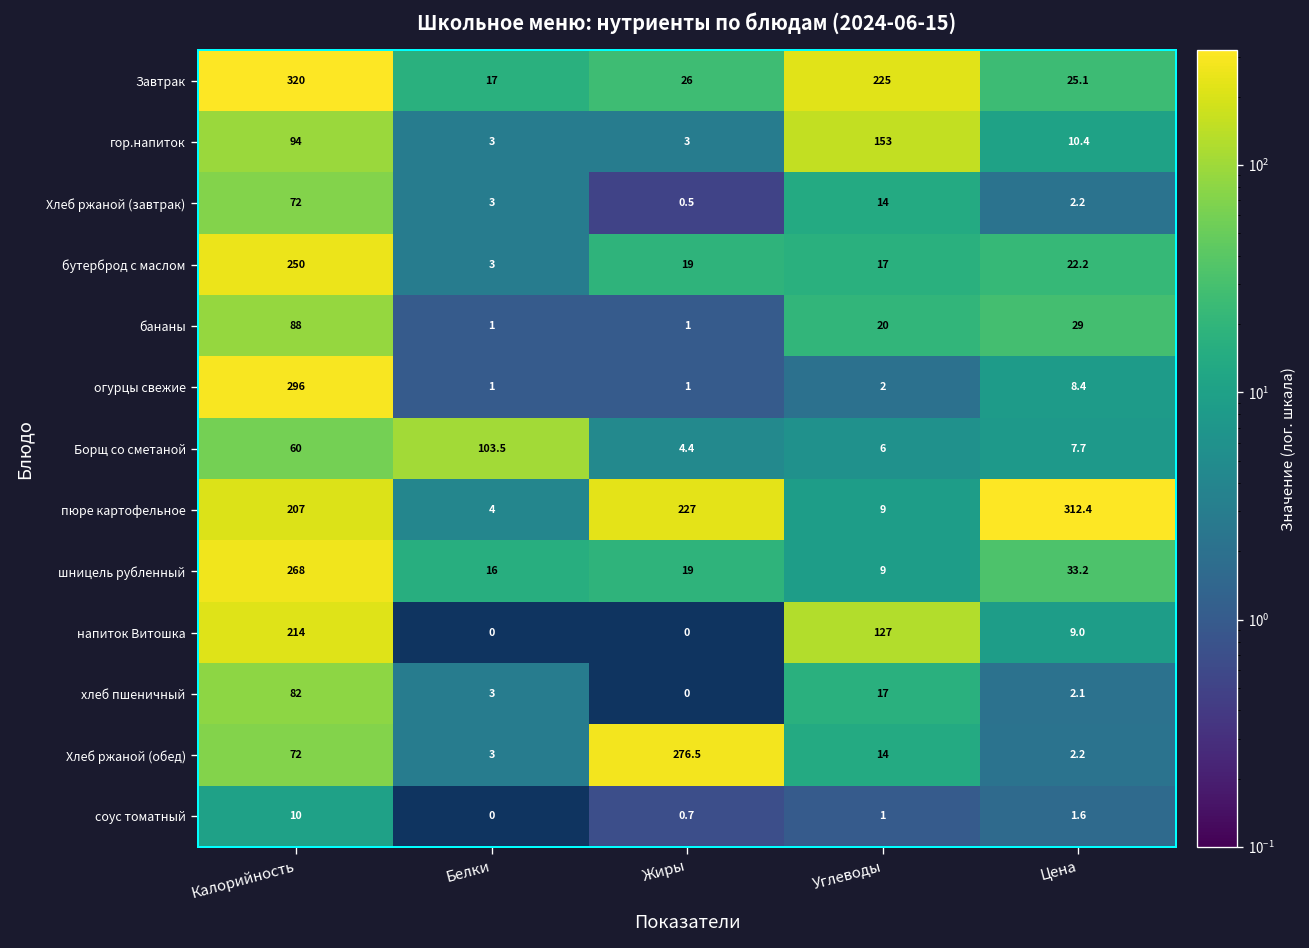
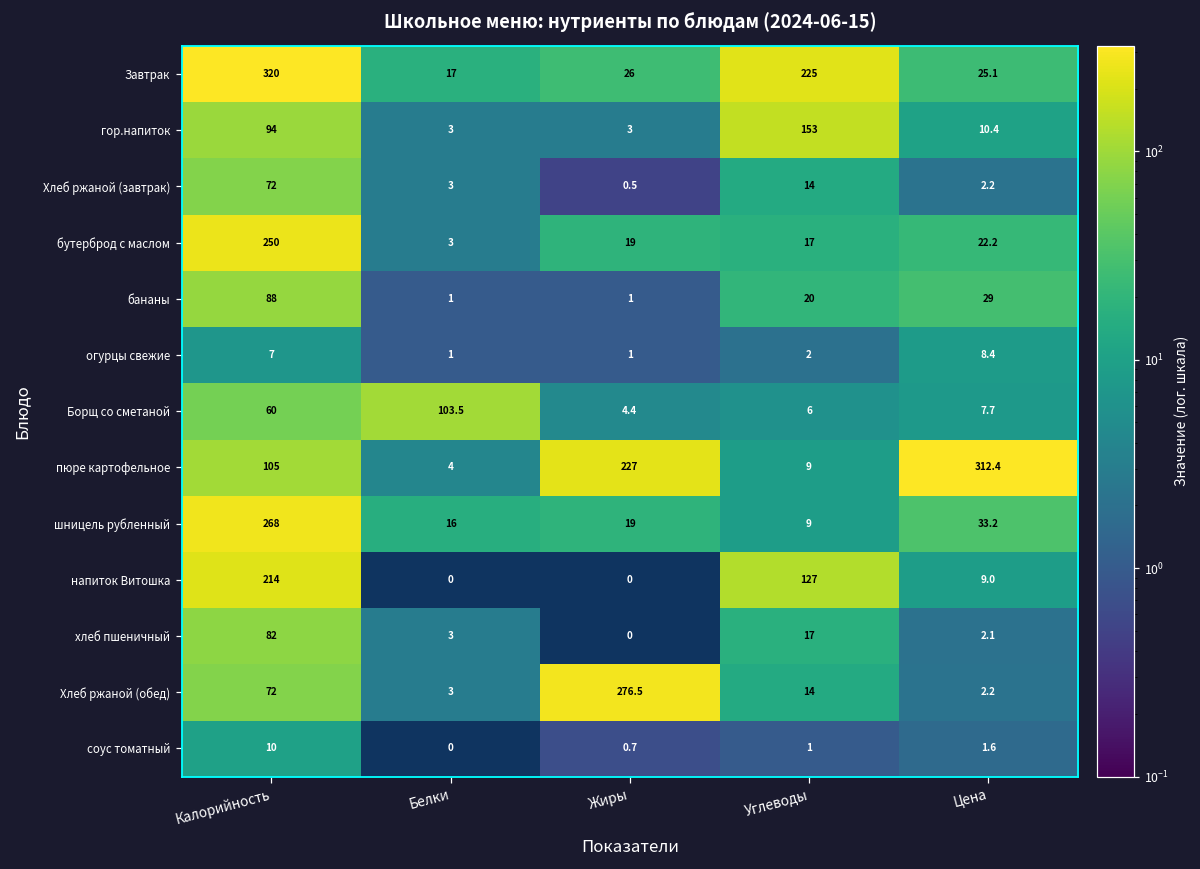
  {
    "Завтрак": {
      "Калорийность": 320,
      "Белки": 17,
      "Жиры": 26,
      "Углеводы": 225,
      "Цена": 25.1
    },
    "гор.напиток": {
      "Калорийность": 94,
      "Белки": 3,
      "Жиры": 3,
      "Углеводы": 153,
      "Цена": 10.4
    },
    "Хлеб ржаной (завтрак)": {
      "Калорийность": 72,
      "Белки": 3,
      "Жиры": 0.5,
      "Углеводы": 14,
      "Цена": 2.2
    },
    "бутерброд с маслом": {
      "Калорийность": 250,
      "Белки": 3,
      "Жиры": 19,
      "Углеводы": 17,
      "Цена": 22.2
    },
    "бананы": {
      "Калорийность": 88,
      "Белки": 1,
      "Жиры": 1,
      "Углеводы": 20,
      "Цена": 29
    },
    "огурцы свежие": {
-     "Калорийность": 296,
+     "Калорийность": 7,
      "Белки": 1,
      "Жиры": 1,
      "Углеводы": 2,
      "Цена": 8.4
    },
    "Борщ со сметаной": {
      "Калорийность": 60,
      "Белки": 103.5,
      "Жиры": 4.4,
      "Углеводы": 6,
      "Цена": 7.7
    },
    "пюре картофельное": {
-     "Калорийность": 207,
+     "Калорийность": 105,
      "Белки": 4,
      "Жиры": 227,
      "Углеводы": 9,
      "Цена": 312.4
    },
    "шницель рубленный": {
      "Калорийность": 268,
      "Белки": 16,
      "Жиры": 19,
      "Углеводы": 9,
      "Цена": 33.2
    },
    "напиток Витошка": {
      "Калорийность": 214,
      "Белки": 0,
      "Жиры": 0,
      "Углеводы": 127,
      "Цена": 9.0
    },
    "хлеб пшеничный": {
      "Калорийность": 82,
      "Белки": 3,
      "Жиры": 0,
      "Углеводы": 17,
      "Цена": 2.1
    },
    "Хлеб ржаной (обед)": {
      "Калорийность": 72,
      "Белки": 3,
      "Жиры": 276.5,
      "Углеводы": 14,
      "Цена": 2.2
    },
    "соус томатный": {
      "Калорийность": 10,
      "Белки": 0,
      "Жиры": 0.7,
      "Углеводы": 1,
      "Цена": 1.6
    }
  }
